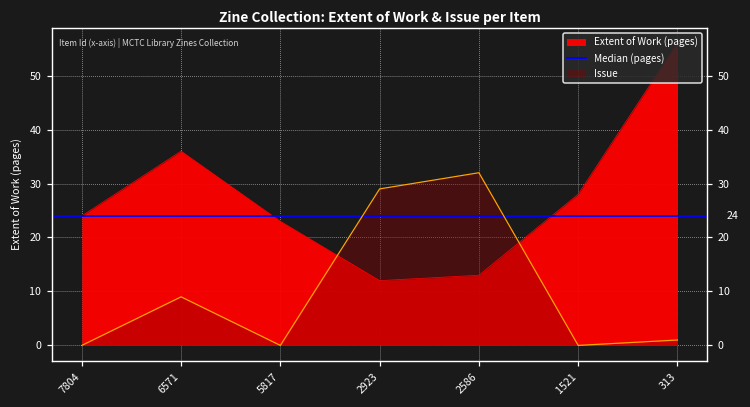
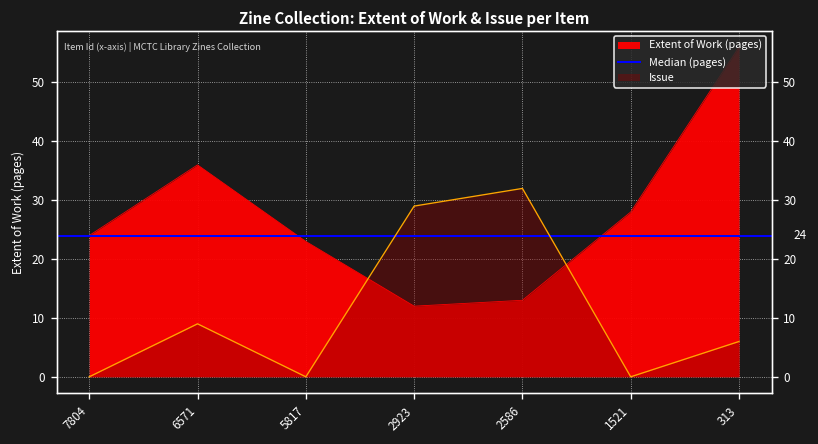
  {
    "Extent of Work (pages)": {
      "7804": 24,
      "6571": 36,
      "5817": 23,
      "2923": 12,
      "2586": 13,
      "1521": 28
    },
    "Issue": {
      "7804": 0,
      "6571": 9,
      "5817": 0,
      "2923": 29,
      "2586": 32,
      "1521": 0,
-     "313": 1
+     "313": 6
    }
  }
